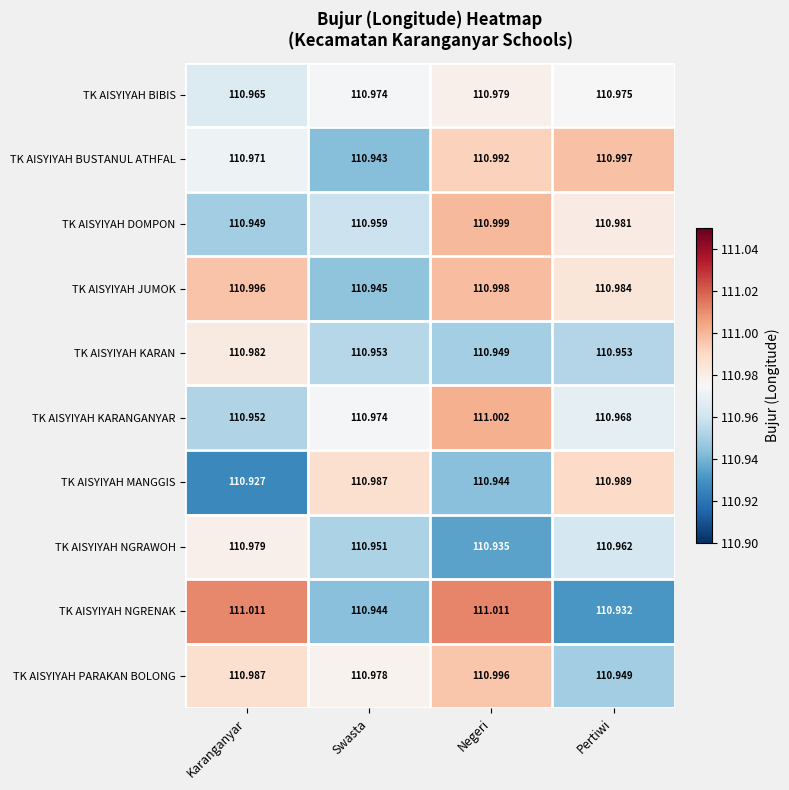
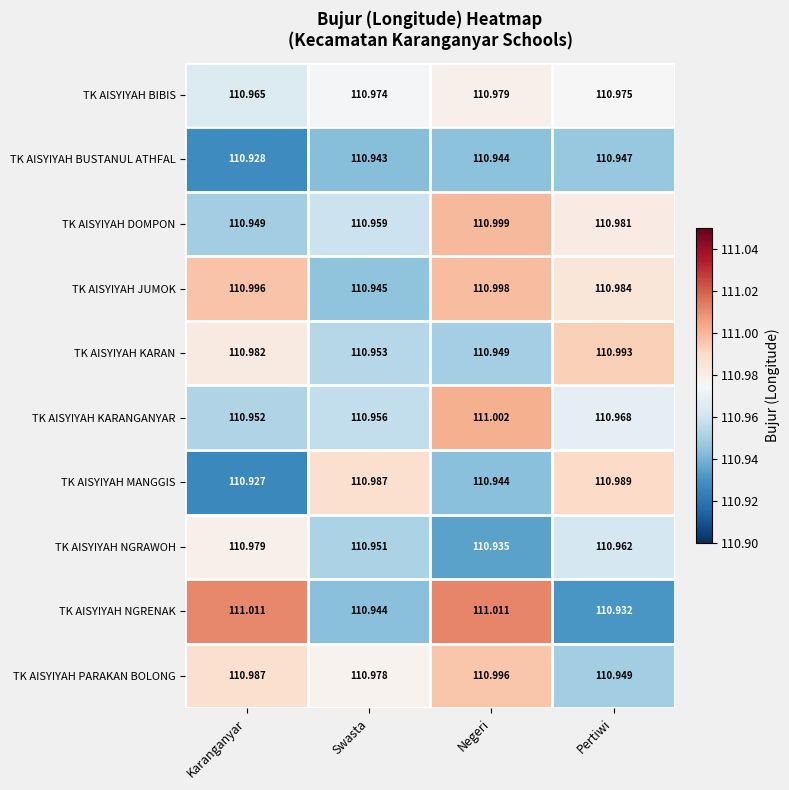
  {
    "TK AISYIYAH BIBIS": {
      "Karanganyar": 110.965,
      "Swasta": 110.974,
      "Negeri": 110.979,
      "Pertiwi": 110.975
    },
    "TK AISYIYAH BUSTANUL ATHFAL": {
-     "Karanganyar": 110.971,
+     "Karanganyar": 110.928,
      "Swasta": 110.943,
-     "Negeri": 110.992,
-     "Pertiwi": 110.997
+     "Negeri": 110.944,
+     "Pertiwi": 110.947
    },
    "TK AISYIYAH DOMPON": {
      "Karanganyar": 110.949,
      "Swasta": 110.959,
      "Negeri": 110.999,
      "Pertiwi": 110.981
    },
    "TK AISYIYAH JUMOK": {
      "Karanganyar": 110.996,
      "Swasta": 110.945,
      "Negeri": 110.998,
      "Pertiwi": 110.984
    },
    "TK AISYIYAH KARAN": {
      "Karanganyar": 110.982,
      "Swasta": 110.953,
      "Negeri": 110.949,
-     "Pertiwi": 110.953
+     "Pertiwi": 110.993
    },
    "TK AISYIYAH KARANGANYAR": {
      "Karanganyar": 110.952,
-     "Swasta": 110.974,
+     "Swasta": 110.956,
      "Negeri": 111.002,
      "Pertiwi": 110.968
    },
    "TK AISYIYAH MANGGIS": {
      "Karanganyar": 110.927,
      "Swasta": 110.987,
      "Negeri": 110.944,
      "Pertiwi": 110.989
    },
    "TK AISYIYAH NGRAWOH": {
      "Karanganyar": 110.979,
      "Swasta": 110.951,
      "Negeri": 110.935,
      "Pertiwi": 110.962
    },
    "TK AISYIYAH NGRENAK": {
      "Karanganyar": 111.011,
      "Swasta": 110.944,
      "Negeri": 111.011,
      "Pertiwi": 110.932
    },
    "TK AISYIYAH PARAKAN BOLONG": {
      "Karanganyar": 110.987,
      "Swasta": 110.978,
      "Negeri": 110.996,
      "Pertiwi": 110.949
    }
  }
